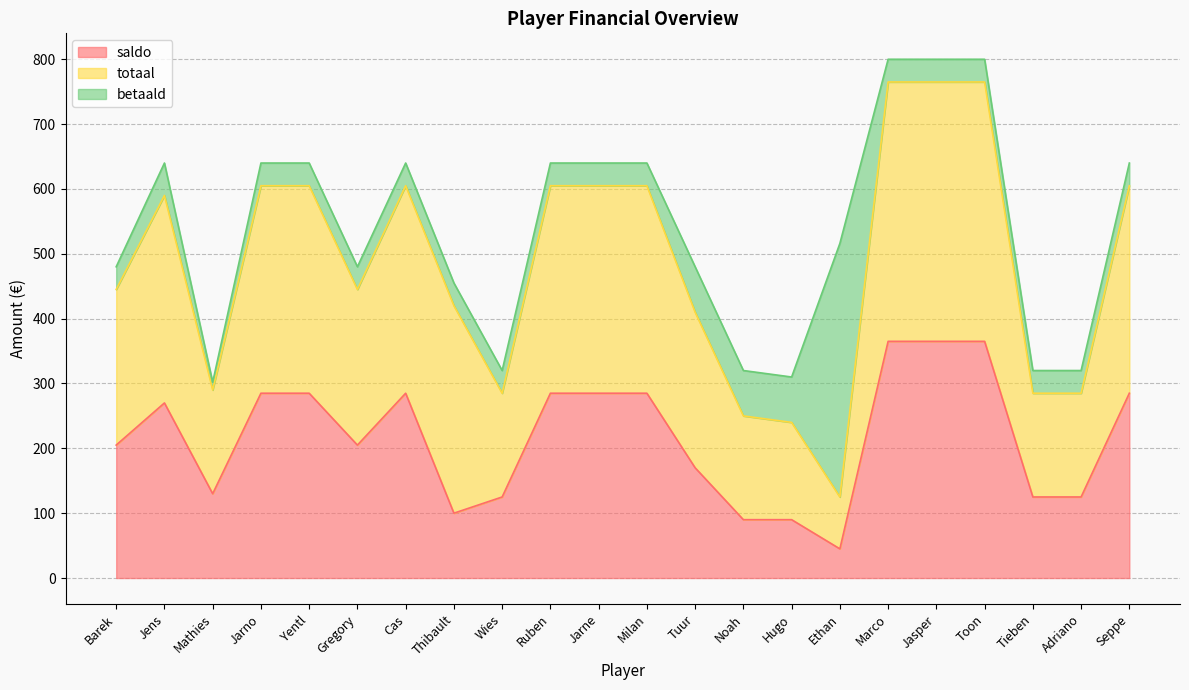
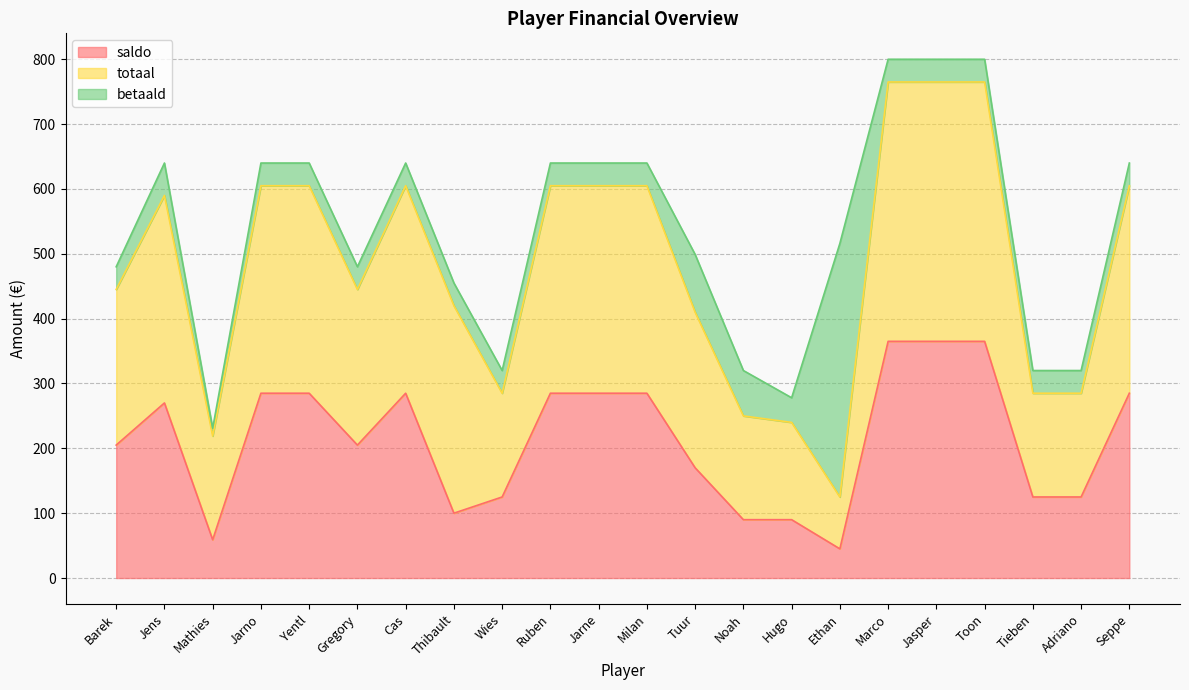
  {
    "saldo": {
      "Barek": 210,
      "Jens": 270,
-     "Mathies": 130,
+     "Mathies": 60,
      "Jarno": 290,
      "Yentl": 290,
      "Gregory": 210,
      "Cas": 290,
      "Thibault": 100,
      "Wies": 130,
      "Ruben": 290,
      "Jarne": 290,
      "Milan": 290,
      "Tuur": 170,
      "Noah": 90,
      "Hugo": 90,
      "Ethan": 50,
      "Marco": 370,
      "Jasper": 370,
      "Toon": 370,
      "Tieben": 130,
      "Adriano": 130,
      "Seppe": 290
    },
    "totaal": {
      "Barek": 240,
      "Jens": 320,
      "Mathies": 160,
      "Jarno": 320,
      "Yentl": 320,
      "Gregory": 240,
      "Cas": 320,
      "Thibault": 320,
      "Wies": 160,
      "Ruben": 320,
      "Jarne": 320,
      "Milan": 320,
      "Tuur": 240,
      "Noah": 160,
      "Hugo": 150,
      "Ethan": 80,
      "Marco": 400,
      "Jasper": 400,
      "Toon": 400,
      "Tieben": 160,
      "Adriano": 160,
      "Seppe": 320
    },
    "betaald": {
      "Barek": 40,
      "Jens": 50,
      "Mathies": 10,
      "Jarno": 40,
      "Yentl": 40,
      "Gregory": 40,
      "Cas": 40,
      "Thibault": 40,
      "Wies": 40,
      "Ruben": 40,
      "Jarne": 40,
      "Milan": 40,
-     "Tuur": 70,
+     "Tuur": 90,
      "Noah": 70,
-     "Hugo": 70,
+     "Hugo": 40,
      "Ethan": 390,
      "Marco": 40,
      "Jasper": 40,
      "Toon": 40,
      "Tieben": 40,
      "Adriano": 40,
      "Seppe": 40
    }
  }
